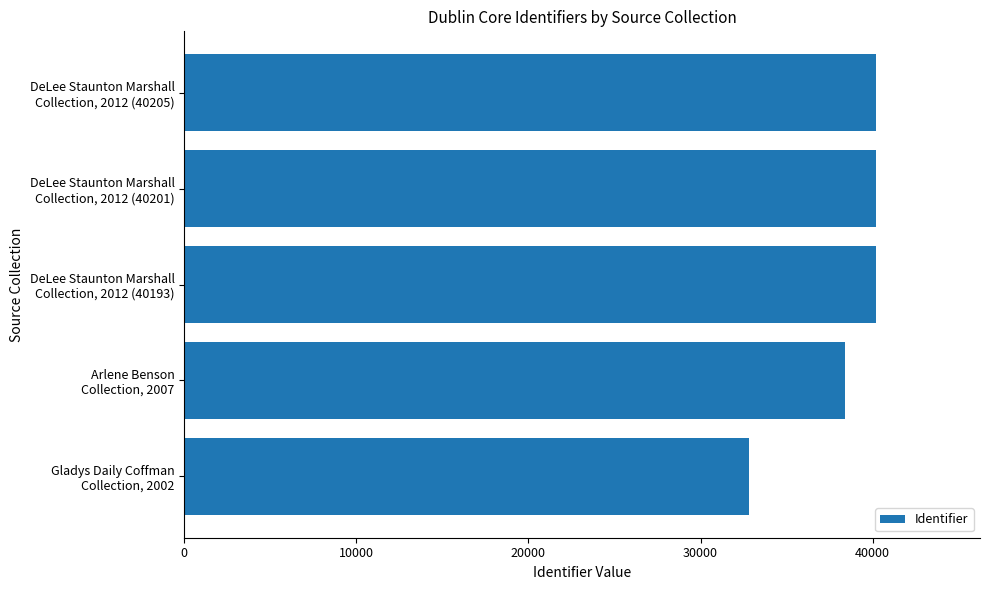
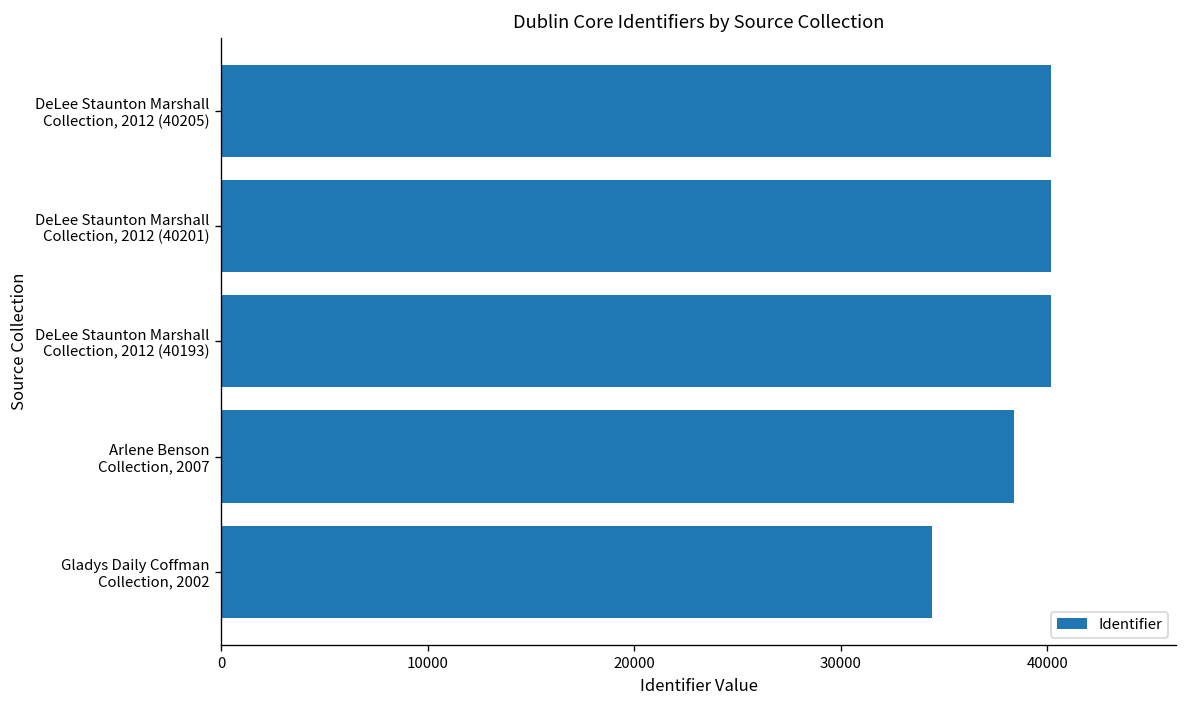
  {
    "DeLee Staunton Marshall Collection, 2012 (40205)": 40200,
    "DeLee Staunton Marshall Collection, 2012 (40201)": 40200,
    "DeLee Staunton Marshall Collection, 2012 (40193)": 40200,
    "Arlene Benson Collection, 2007": 38400,
-   "Gladys Daily Coffman Collection, 2002": 32800
+   "Gladys Daily Coffman Collection, 2002": 34400
  }
